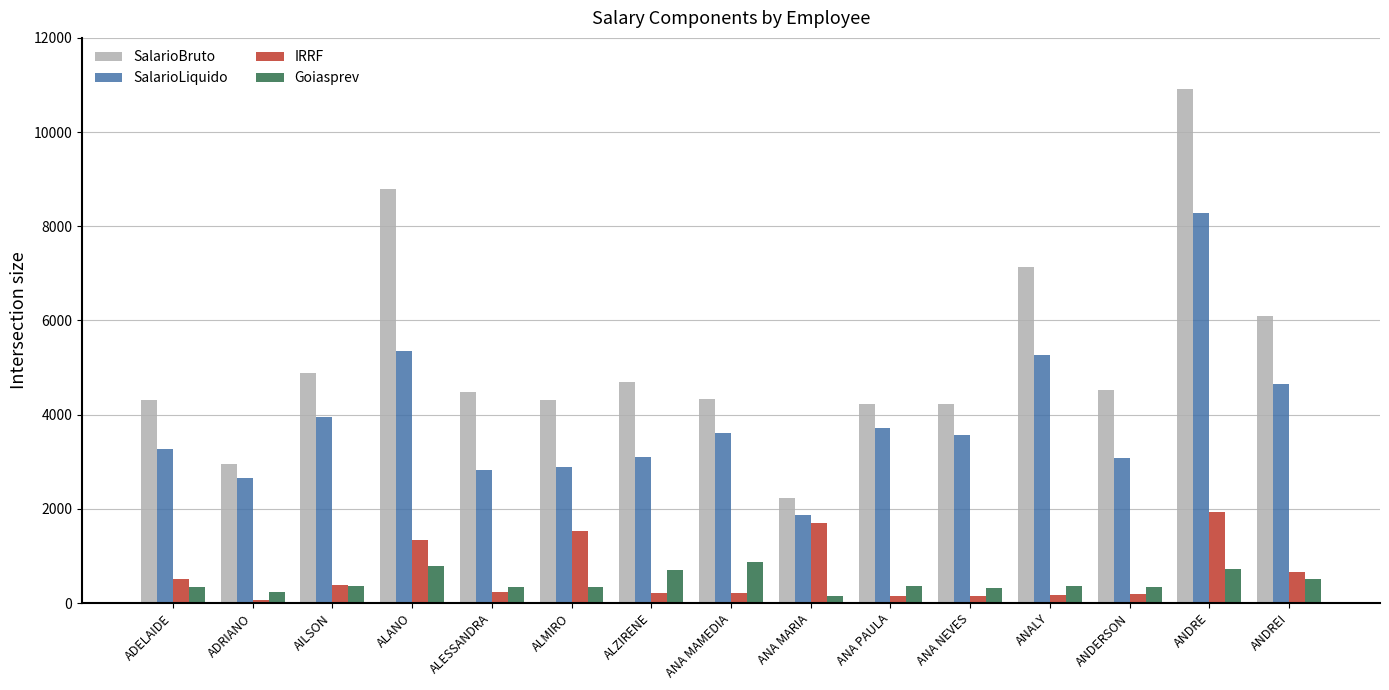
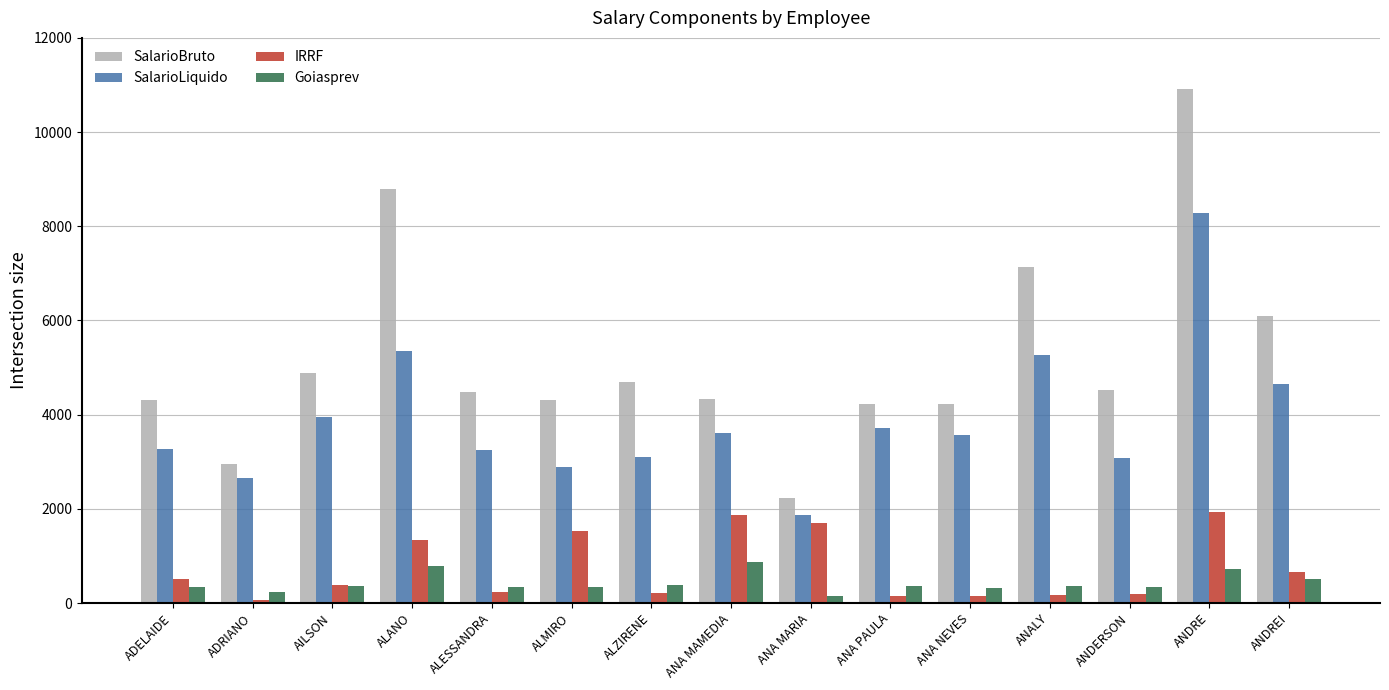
  {
    "SalarioBruto": {
      "ADELAIDE": 4300,
      "ADRIANO": 3000,
      "AILSON": 4900,
      "ALANO": 8800,
      "ALESSANDRA": 4500,
      "ALMIRO": 4300,
      "ALZIRENE": 4700,
      "ANA MAMEDIA": 4300,
      "ANA MARIA": 2200,
      "ANA PAULA": 4200,
      "ANA NEVES": 4200,
      "ANALY": 7100,
      "ANDERSON": 4500,
      "ANDRE": 10900,
      "ANDREI": 6100
    },
    "SalarioLiquido": {
      "ADELAIDE": 3300,
      "ADRIANO": 2600,
      "AILSON": 4000,
      "ALANO": 5400,
-     "ALESSANDRA": 2800,
+     "ALESSANDRA": 3300,
      "ALMIRO": 2900,
      "ALZIRENE": 3100,
      "ANA MAMEDIA": 3600,
      "ANA MARIA": 1900,
      "ANA PAULA": 3700,
      "ANA NEVES": 3600,
      "ANALY": 5300,
      "ANDERSON": 3100,
      "ANDRE": 8300,
      "ANDREI": 4600
    },
    "IRRF": {
      "ADELAIDE": 500,
      "ADRIANO": 100,
      "AILSON": 400,
      "ALANO": 1300,
      "ALESSANDRA": 200,
      "ALMIRO": 1500,
      "ALZIRENE": 200,
-     "ANA MAMEDIA": 200,
+     "ANA MAMEDIA": 1900,
      "ANA MARIA": 1700,
      "ANA PAULA": 200,
      "ANA NEVES": 200,
      "ANALY": 200,
      "ANDERSON": 200,
      "ANDRE": 1900,
      "ANDREI": 700
    },
    "Goiasprev": {
      "ADELAIDE": 300,
      "ADRIANO": 200,
      "AILSON": 400,
      "ALANO": 800,
      "ALESSANDRA": 300,
      "ALMIRO": 300,
-     "ALZIRENE": 700,
+     "ALZIRENE": 400,
      "ANA MAMEDIA": 900,
      "ANA MARIA": 100,
      "ANA PAULA": 400,
      "ANA NEVES": 300,
      "ANALY": 400,
      "ANDERSON": 300,
      "ANDRE": 700,
      "ANDREI": 500
    }
  }
